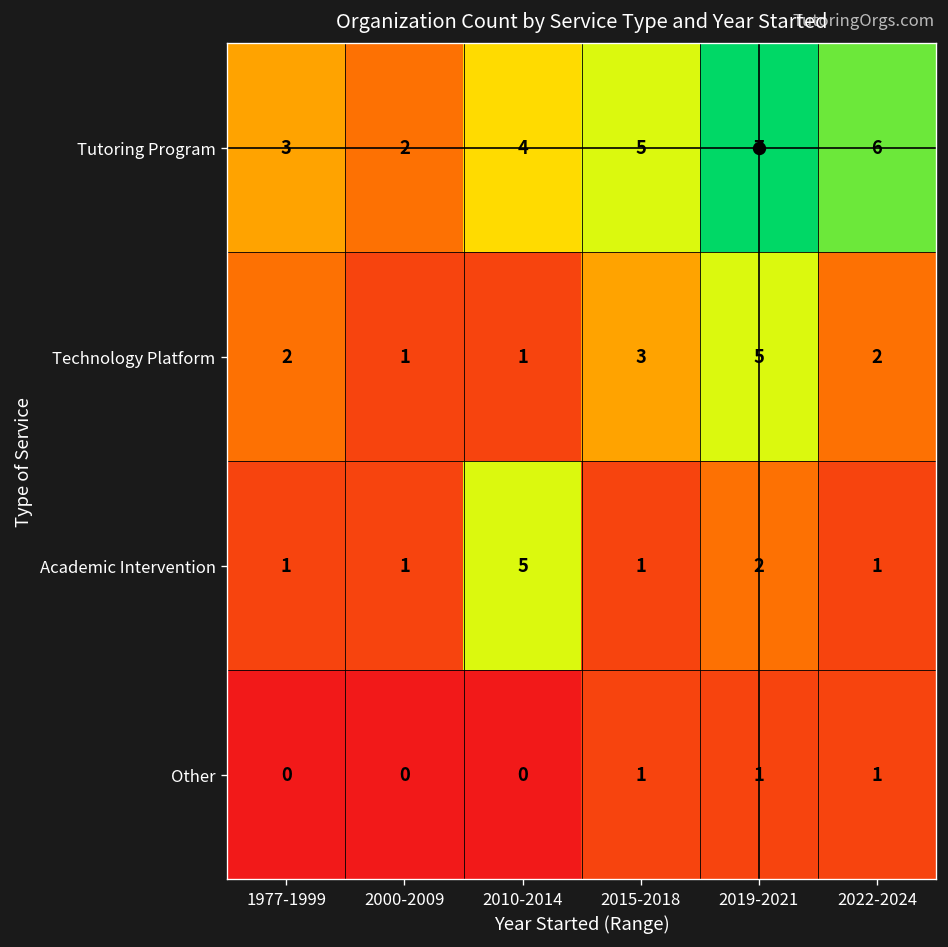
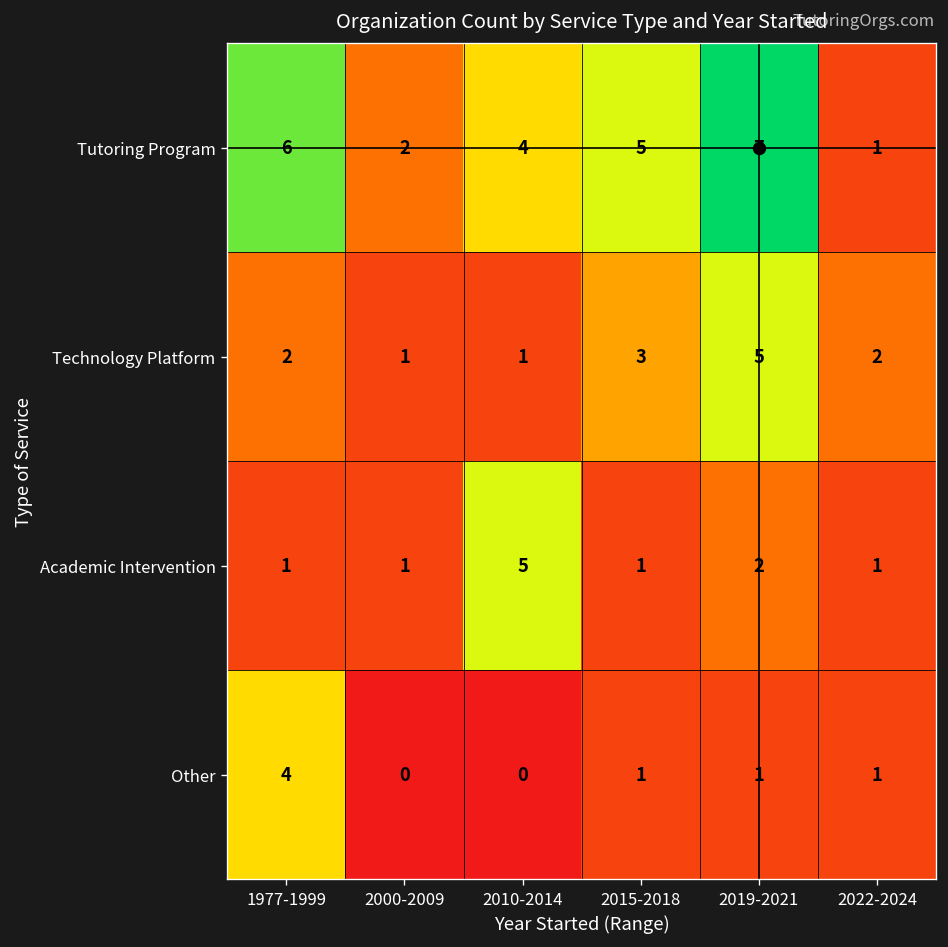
  {
    "Tutoring Program": {
-     "1977-1999": 3,
+     "1977-1999": 6,
      "2000-2009": 2,
      "2010-2014": 4,
      "2015-2018": 5,
-     "2022-2024": 6
+     "2022-2024": 1
    },
    "Technology Platform": {
      "1977-1999": 2,
      "2000-2009": 1,
      "2010-2014": 1,
      "2015-2018": 3,
      "2019-2021": 5,
      "2022-2024": 2
    },
    "Academic Intervention": {
      "1977-1999": 1,
      "2000-2009": 1,
      "2010-2014": 5,
      "2015-2018": 1,
      "2019-2021": 2,
      "2022-2024": 1
    },
    "Other": {
-     "1977-1999": 0,
+     "1977-1999": 4,
      "2000-2009": 0,
      "2010-2014": 0,
      "2015-2018": 1,
      "2019-2021": 1,
      "2022-2024": 1
    }
  }
